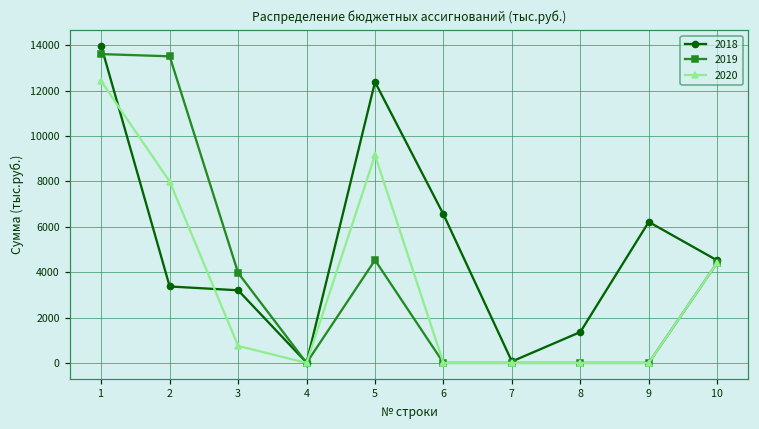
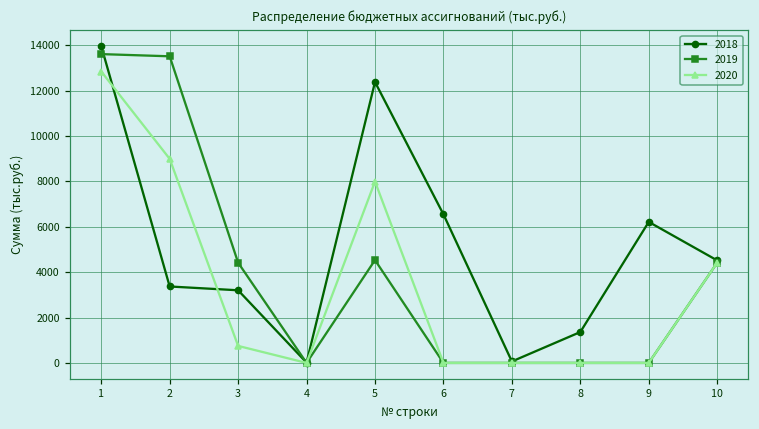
  {
    "2018": {
      "1": 14000,
      "2": 3400,
      "3": 3200,
      "5": 12400,
      "6": 6500,
      "8": 1400,
      "9": 6200
    },
    "2019": {
      "1": 13600,
      "2": 13500,
-     "3": 4000,
+     "3": 4400,
      "5": 4500
    },
    "2020": {
-     "1": 12400,
-     "2": 8000,
+     "1": 12800,
+     "2": 9000,
      "3": 700,
-     "5": 9200
+     "5": 8000
    }
  }
